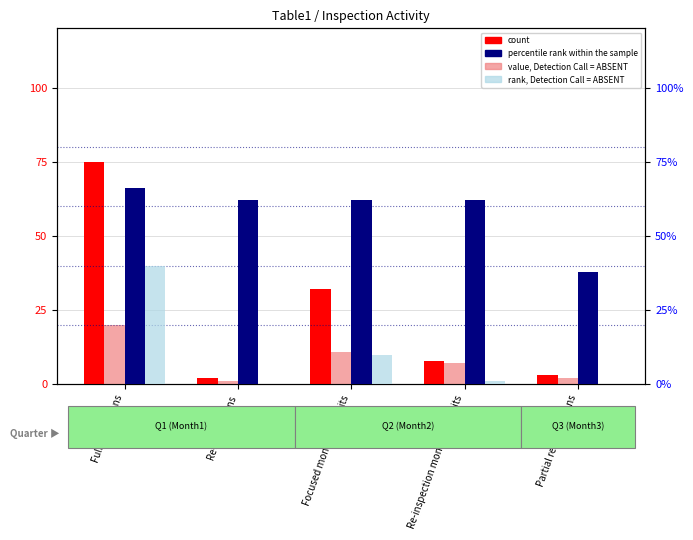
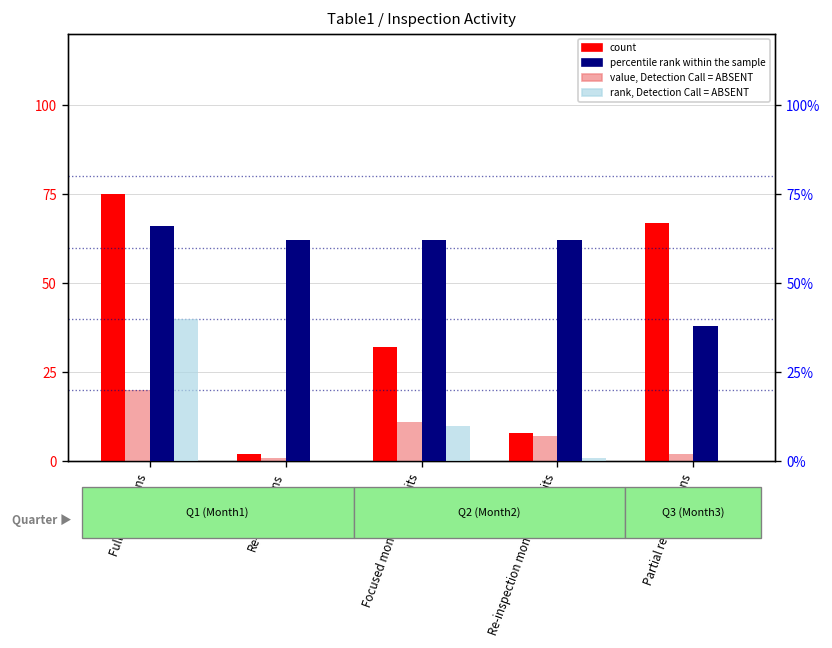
  {
    "count": {
      "Full inspections": "75",
      "Re-inspections": "2",
      "Focused monitoring visits": "32",
      "Re-inspection monitoring visits": "8",
-     "Partial re-inspections": "3"
+     "Partial re-inspections": "67"
    },
    "value, Detection Call = ABSENT": {
      "Full inspections": "20",
      "Re-inspections": "1",
      "Focused monitoring visits": "11",
      "Re-inspection monitoring visits": "7",
      "Partial re-inspections": "2"
    },
    "percentile rank within the sample": {
      "Full inspections": "66%",
      "Re-inspections": "62%",
      "Focused monitoring visits": "62%",
      "Re-inspection monitoring visits": "62%",
      "Partial re-inspections": "38%"
    },
    "rank, Detection Call = ABSENT": {
      "Full inspections": "40%",
      "Re-inspections": "0%",
      "Focused monitoring visits": "10%",
      "Re-inspection monitoring visits": "1%",
      "Partial re-inspections": "0%"
    }
  }
